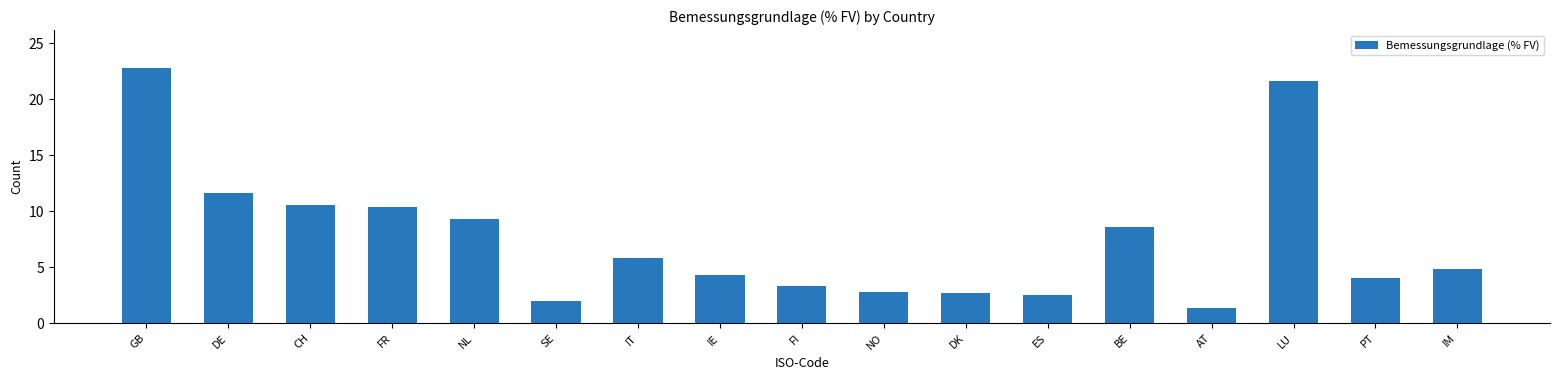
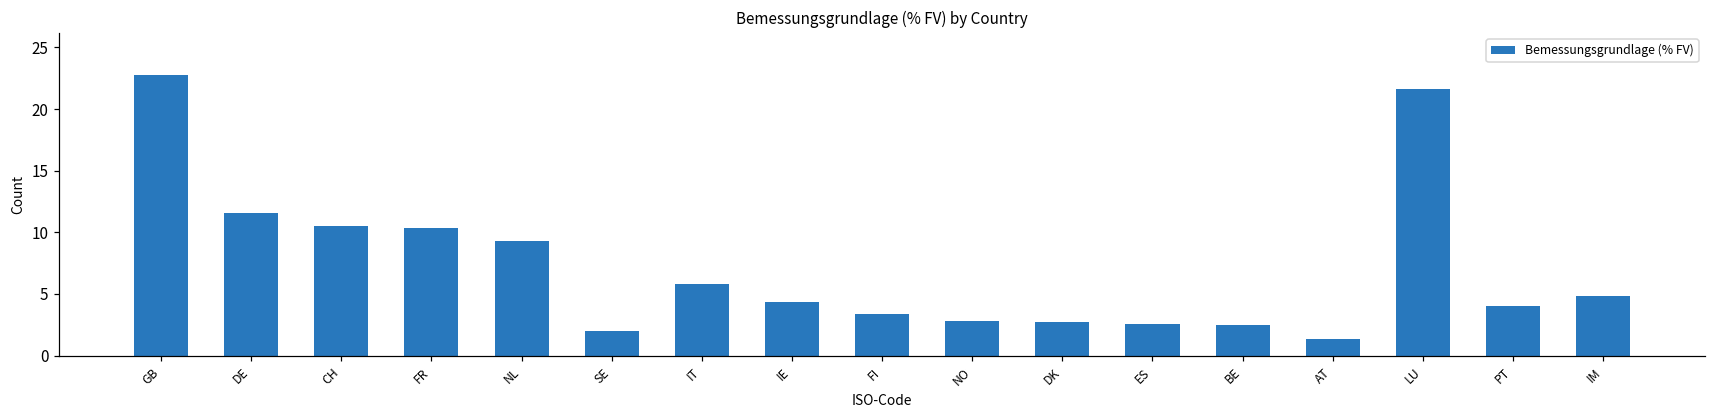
  {
    "GB": 22.7,
    "DE": 11.6,
    "CH": 10.5,
    "FR": 10.3,
    "NL": 9.3,
    "SE": 2.0,
    "IT": 5.8,
    "IE": 4.3,
    "FI": 3.3,
    "NO": 2.8,
    "DK": 2.7,
    "ES": 2.5,
-   "BE": 8.6,
+   "BE": 2.5,
    "AT": 1.3,
    "LU": 21.6,
    "PT": 4.0,
    "IM": 4.9
  }
